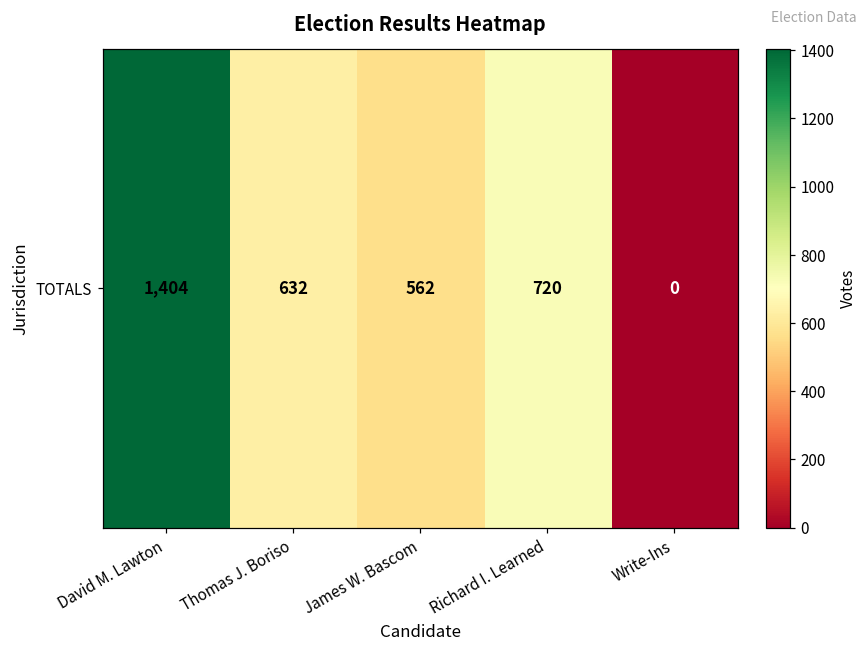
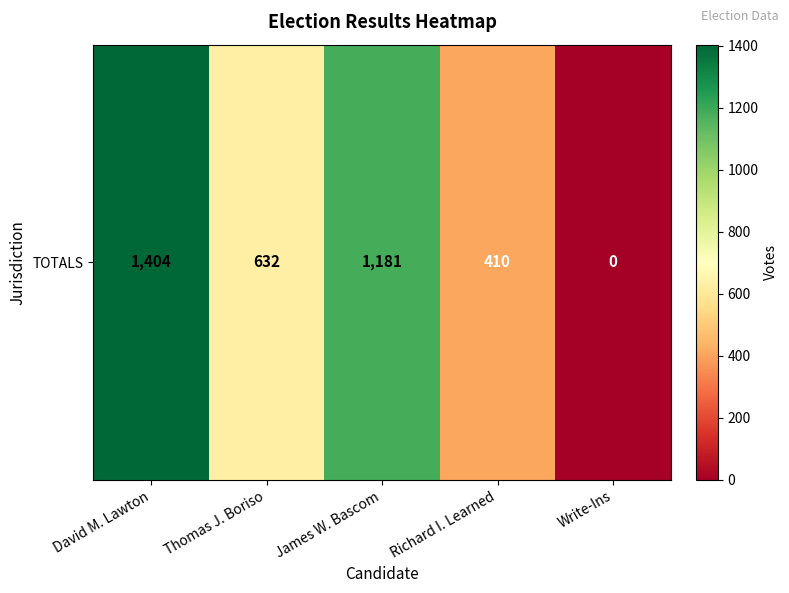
  {
    "TOTALS": {
      "David M. Lawton": "1,404",
      "Thomas J. Boriso": "632",
-     "James W. Bascom": "562",
-     "Richard I. Learned": "720",
+     "James W. Bascom": "1,181",
+     "Richard I. Learned": "410",
      "Write-Ins": "0"
    }
  }
